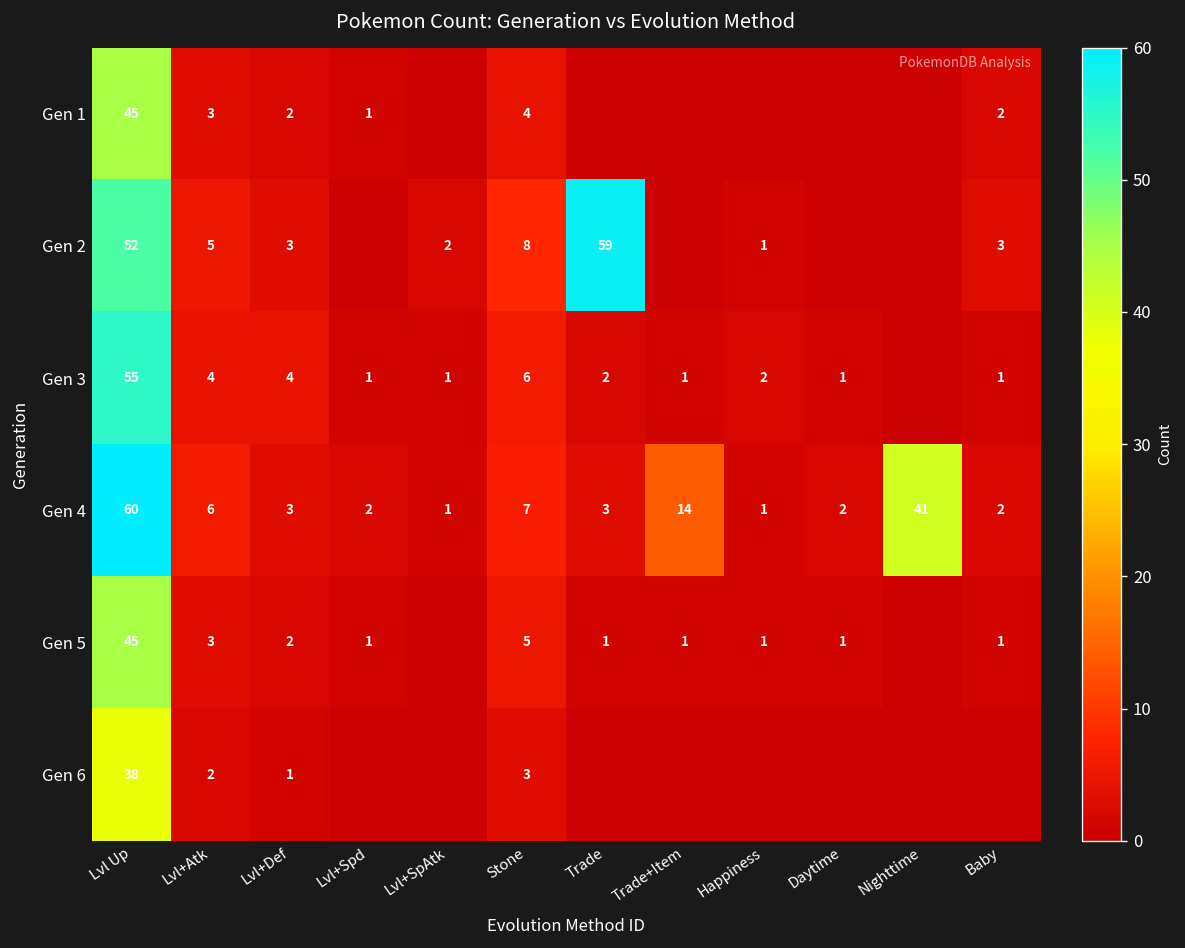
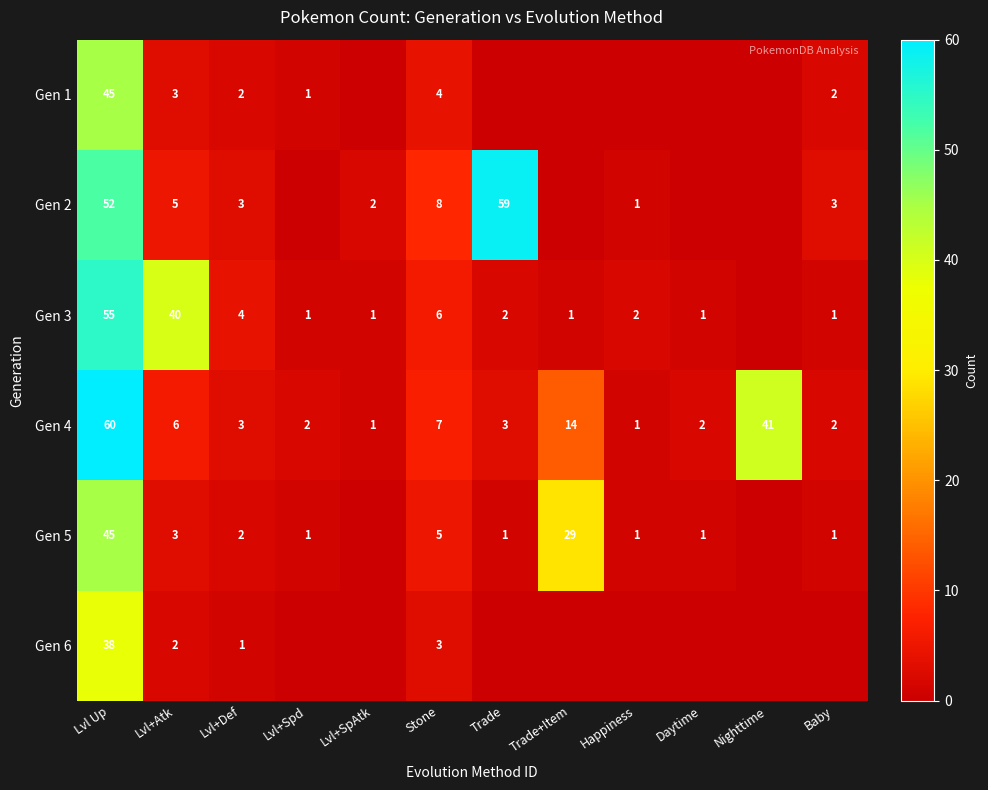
  {
    "Gen 3": {
-     "Lvl+Atk": 4
+     "Lvl+Atk": 40
    },
    "Gen 5": {
-     "Trade+Item": 1
+     "Trade+Item": 29
    }
  }
